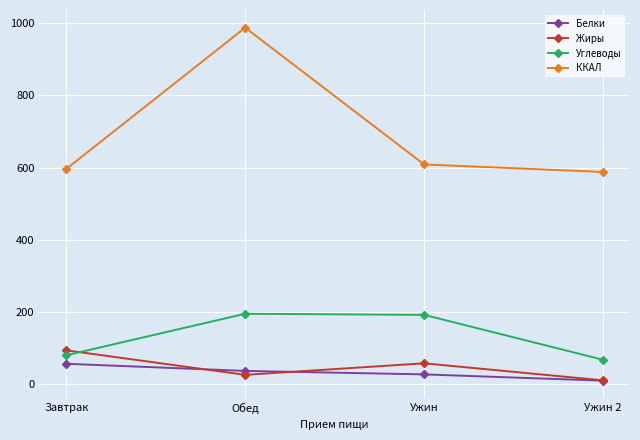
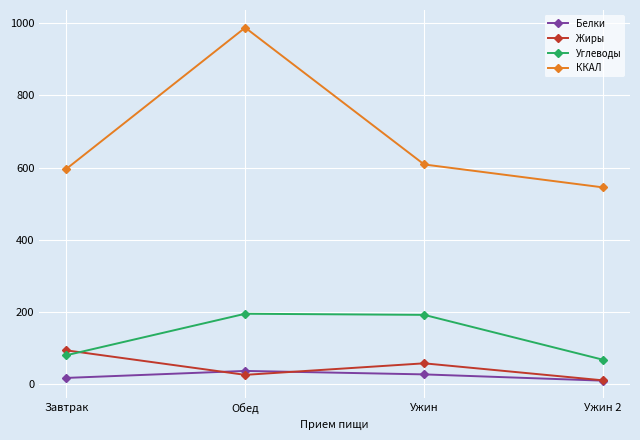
  {
    "Белки": {
-     "Завтрак": 60,
+     "Завтрак": 20,
      "Обед": 40,
      "Ужин": 30
    },
    "Жиры": {
      "Завтрак": 90,
      "Обед": 30,
      "Ужин": 60
    },
    "Углеводы": {
      "Завтрак": 80,
      "Обед": 200,
      "Ужин": 190,
      "Ужин 2": 70
    },
    "ККАЛ": {
      "Завтрак": 600,
      "Обед": 990,
      "Ужин": 610,
-     "Ужин 2": 590
+     "Ужин 2": 550
    }
  }
